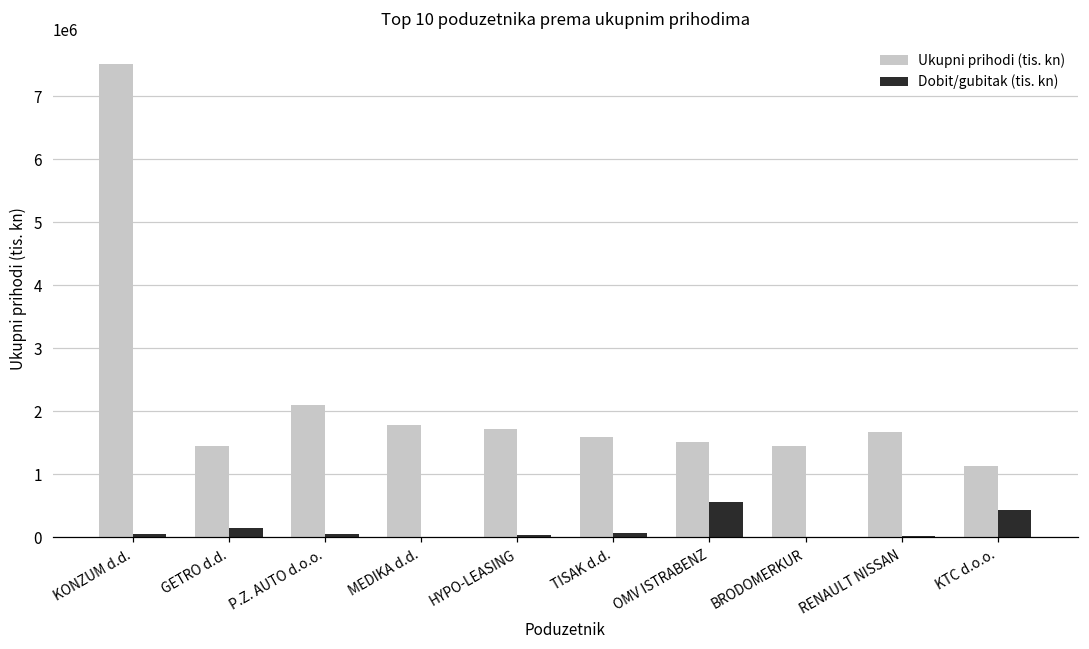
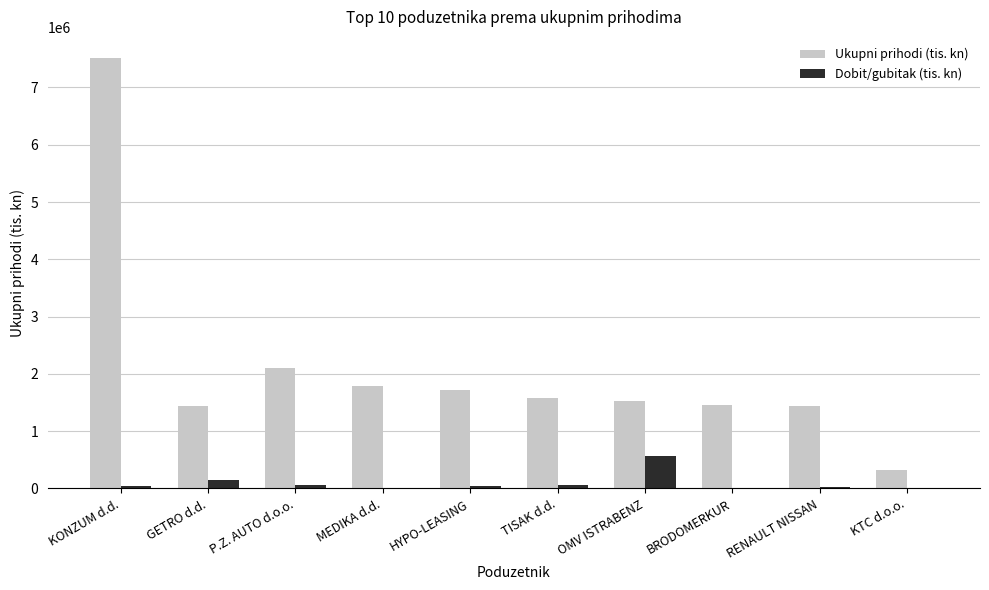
  {
    "Ukupni prihodi (tis. kn)": {
      "KONZUM d.d.": 7500000,
      "GETRO d.d.": 1400000,
      "P.Z. AUTO d.o.o.": 2100000,
      "MEDIKA d.d.": 1800000,
      "HYPO-LEASING": 1700000,
      "TISAK d.d.": 1600000,
      "OMV ISTRABENZ": 1500000,
      "BRODOMERKUR": 1400000,
-     "RENAULT NISSAN": 1700000,
-     "KTC d.o.o.": 1100000
+     "RENAULT NISSAN": 1400000,
+     "KTC d.o.o.": 300000
    },
    "Dobit/gubitak (tis. kn)": {
      "KONZUM d.d.": 0,
      "GETRO d.d.": 100000,
      "P.Z. AUTO d.o.o.": 100000,
      "TISAK d.d.": 100000,
      "OMV ISTRABENZ": 600000,
-     "KTC d.o.o.": 400000
+     "KTC d.o.o.": 0
    }
  }
